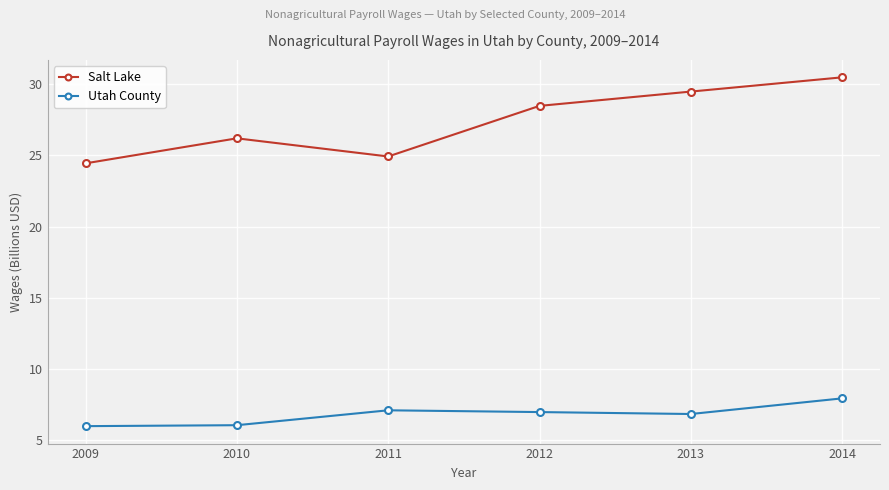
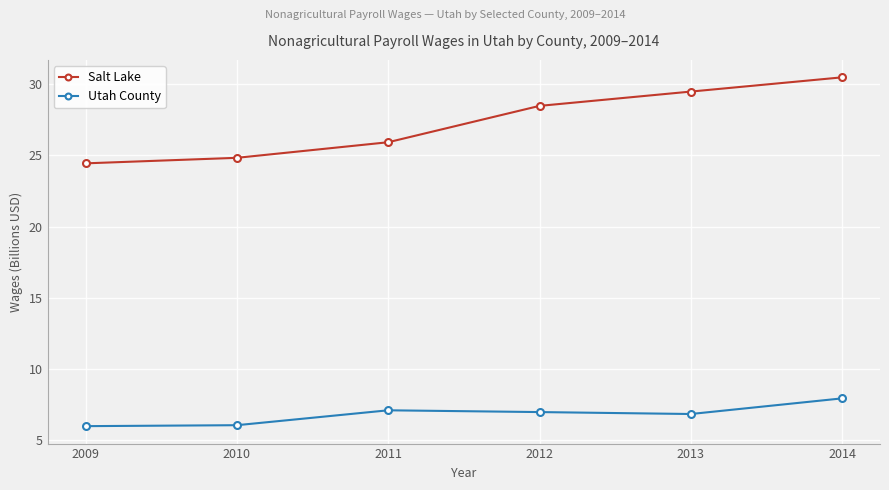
  {
    "Salt Lake": {
      "2009": 24.4,
-     "2010": 26.2,
-     "2011": 24.9,
+     "2010": 24.8,
+     "2011": 25.9,
      "2012": 28.5,
      "2013": 29.5,
      "2014": 30.5
    },
    "Utah County": {
      "2009": 6.0,
      "2010": 6.1,
      "2011": 7.1,
      "2012": 7.0,
      "2013": 6.8,
      "2014": 7.9
    }
  }
